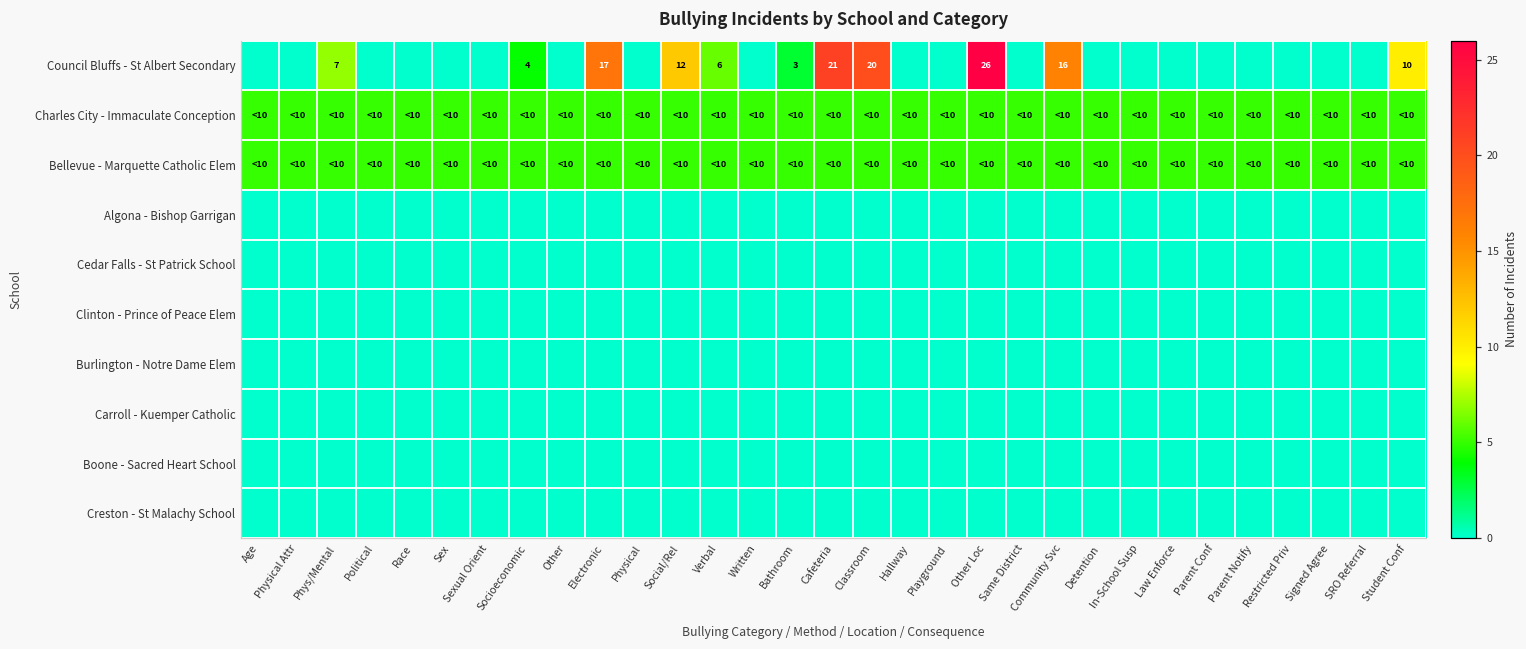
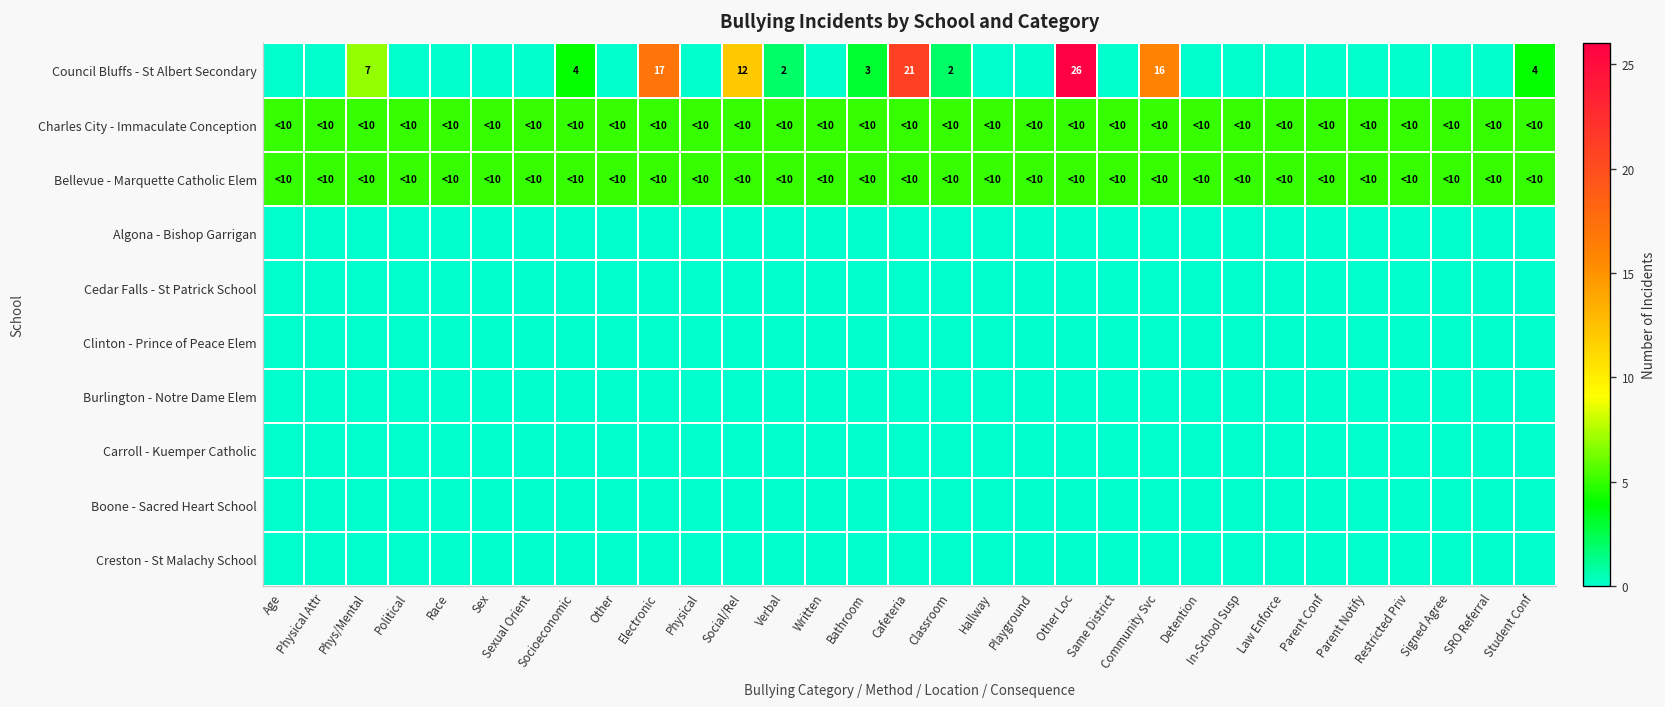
  {
    "Council Bluffs - St Albert Secondary": {
      "Phys/Mental": 7,
      "Socioeconomic": 4,
      "Electronic": 17,
      "Social/Rel": 12,
-     "Verbal": 6,
+     "Verbal": 2,
      "Bathroom": 3,
      "Cafeteria": 21,
-     "Classroom": 20,
+     "Classroom": 2,
      "Other Loc": 26,
      "Community Svc": 16,
-     "Student Conf": 10
+     "Student Conf": 4
    },
    "Charles City - Immaculate Conception": {
      "Age": 10,
      "Physical Attr": 10,
      "Phys/Mental": 10,
      "Political": 10,
      "Race": 10,
      "Sex": 10,
      "Sexual Orient": 10,
      "Socioeconomic": 10,
      "Other": 10,
      "Electronic": 10,
      "Physical": 10,
      "Social/Rel": 10,
      "Verbal": 10,
      "Written": 10,
      "Bathroom": 10,
      "Cafeteria": 10,
      "Classroom": 10,
      "Hallway": 10,
      "Playground": 10,
      "Other Loc": 10,
      "Same District": 10,
      "Community Svc": 10,
      "Detention": 10,
      "In-School Susp": 10,
      "Law Enforce": 10,
      "Parent Conf": 10,
      "Parent Notify": 10,
      "Restricted Priv": 10,
      "Signed Agree": 10,
      "SRO Referral": 10,
      "Student Conf": 10
    },
    "Bellevue - Marquette Catholic Elem": {
      "Age": 10,
      "Physical Attr": 10,
      "Phys/Mental": 10,
      "Political": 10,
      "Race": 10,
      "Sex": 10,
      "Sexual Orient": 10,
      "Socioeconomic": 10,
      "Other": 10,
      "Electronic": 10,
      "Physical": 10,
      "Social/Rel": 10,
      "Verbal": 10,
      "Written": 10,
      "Bathroom": 10,
      "Cafeteria": 10,
      "Classroom": 10,
      "Hallway": 10,
      "Playground": 10,
      "Other Loc": 10,
      "Same District": 10,
      "Community Svc": 10,
      "Detention": 10,
      "In-School Susp": 10,
      "Law Enforce": 10,
      "Parent Conf": 10,
      "Parent Notify": 10,
      "Restricted Priv": 10,
      "Signed Agree": 10,
      "SRO Referral": 10,
      "Student Conf": 10
    }
  }
